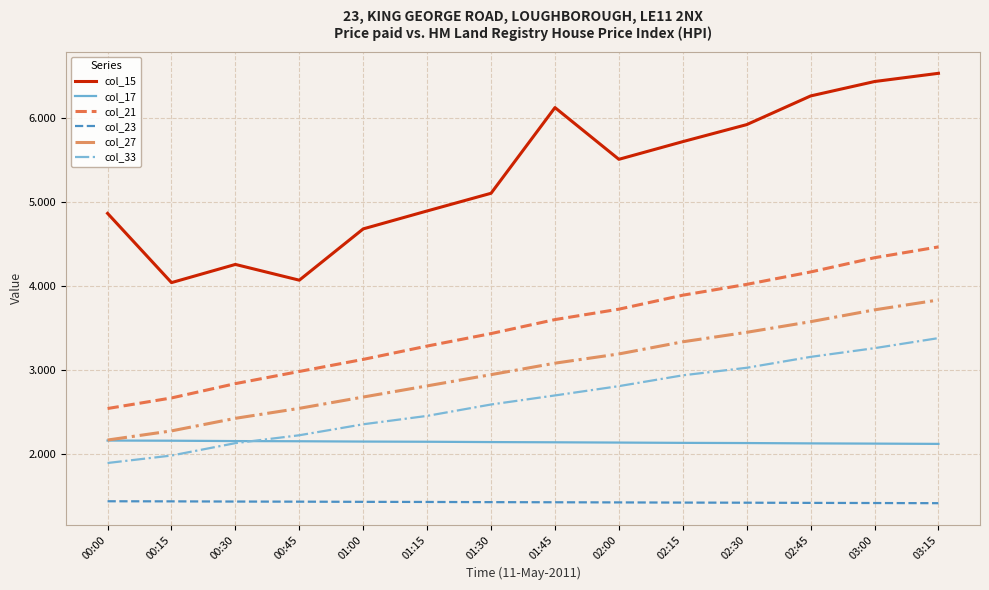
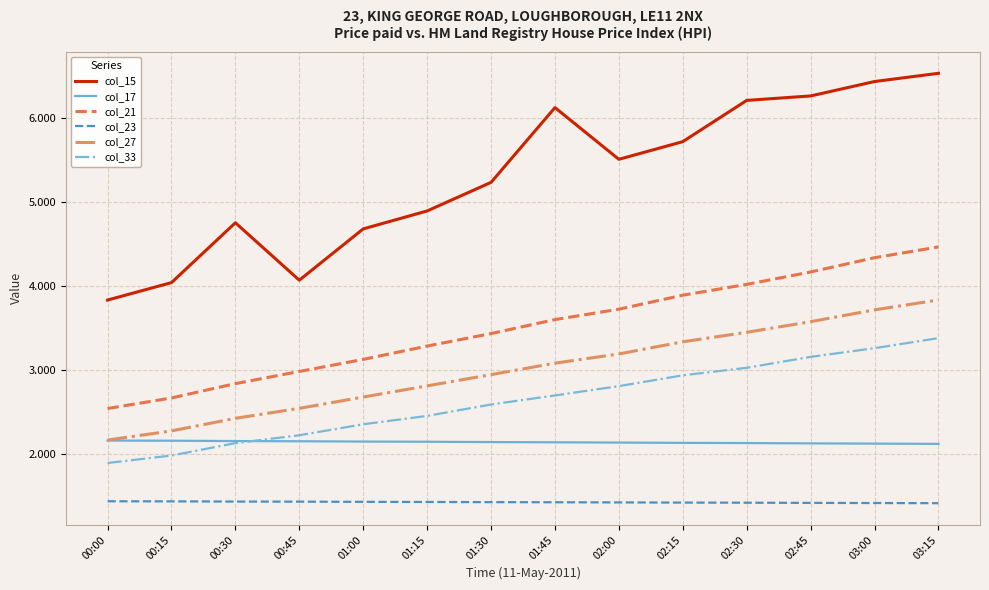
  {
    "col_15": {
-     "00:00": 4.9,
+     "00:00": 3.8,
      "00:15": 4.0,
-     "00:30": 4.3,
+     "00:30": 4.8,
      "00:45": 4.1,
      "01:00": 4.7,
      "01:15": 4.9,
-     "01:30": 5.1,
+     "01:30": 5.2,
      "01:45": 6.1,
      "02:00": 5.5,
      "02:15": 5.7,
-     "02:30": 5.9,
+     "02:30": 6.2,
      "02:45": 6.3,
      "03:00": 6.4,
      "03:15": 6.5
    }
  }
